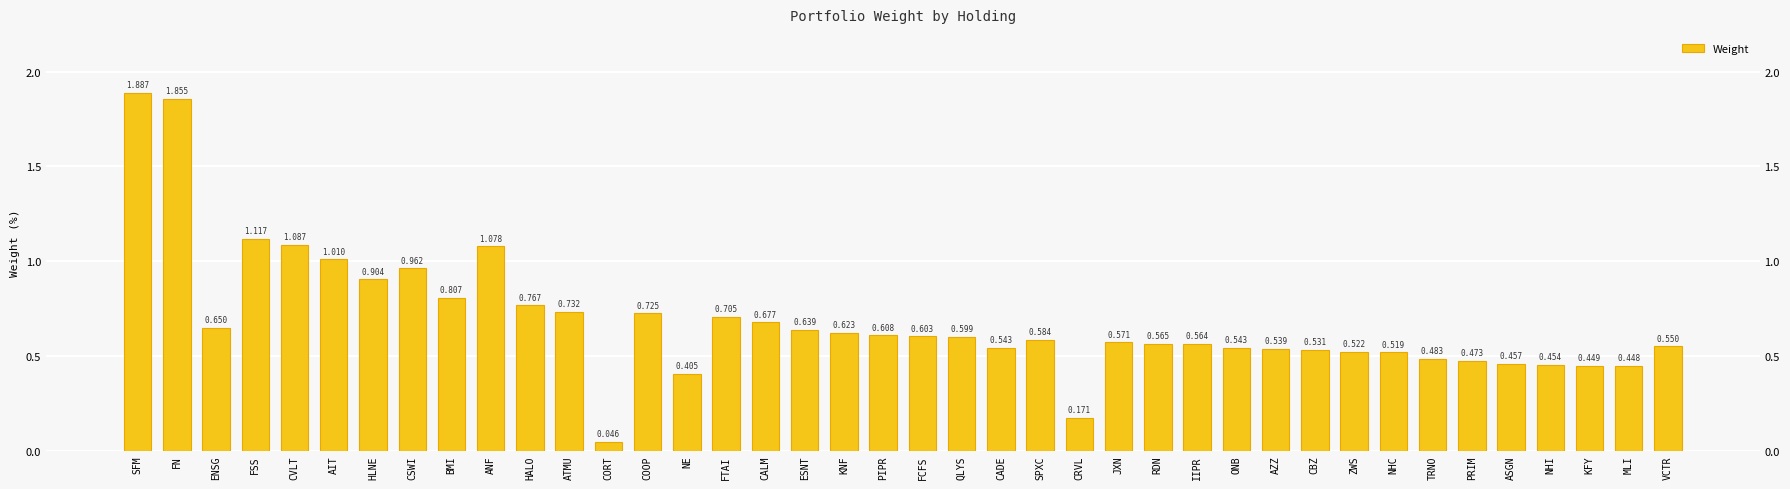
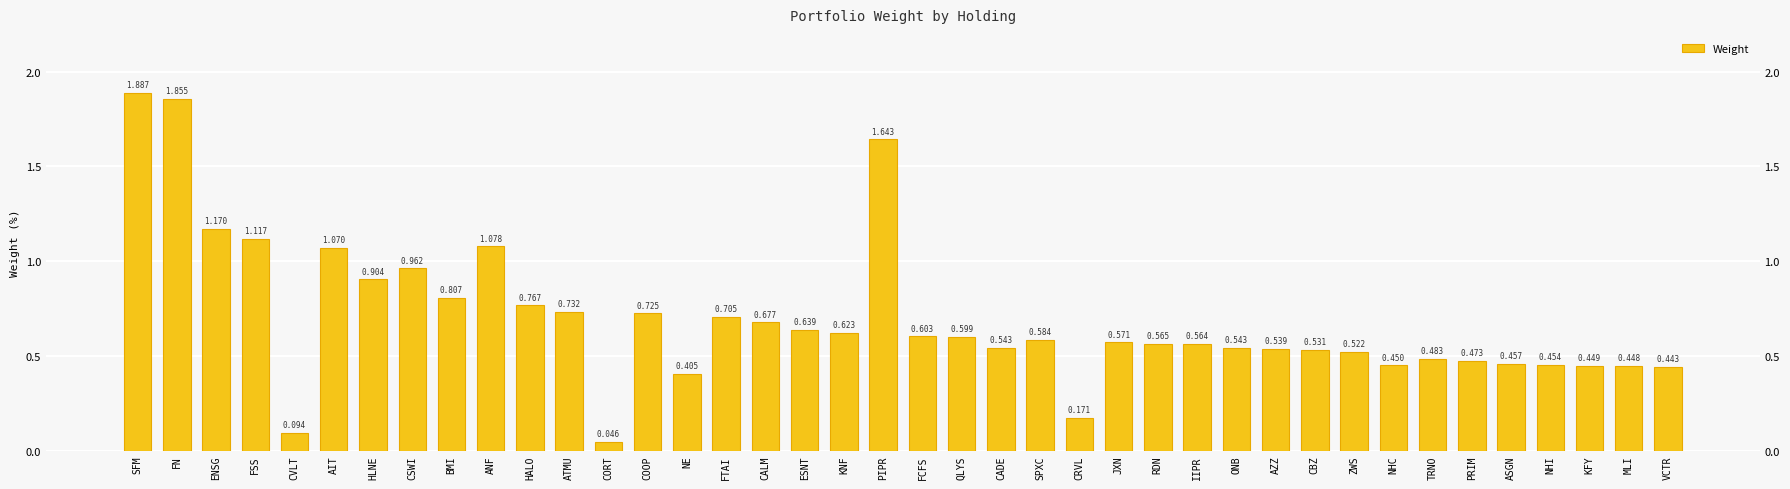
  {
    "SFM": 1.887,
    "FN": 1.855,
-   "ENSG": 0.650,
+   "ENSG": 1.170,
    "FSS": 1.117,
-   "CVLT": 1.087,
-   "AIT": 1.010,
+   "CVLT": 0.094,
+   "AIT": 1.070,
    "HLNE": 0.904,
    "CSWI": 0.962,
    "BMI": 0.807,
    "ANF": 1.078,
    "HALO": 0.767,
    "ATMU": 0.732,
    "CORT": 0.046,
    "COOP": 0.725,
    "NE": 0.405,
    "FTAI": 0.705,
    "CALM": 0.677,
    "ESNT": 0.639,
    "KNF": 0.623,
-   "PIPR": 0.608,
+   "PIPR": 1.643,
    "FCFS": 0.603,
    "QLYS": 0.599,
    "CADE": 0.543,
    "SPXC": 0.584,
    "CRVL": 0.171,
    "JXN": 0.571,
    "RDN": 0.565,
    "IIPR": 0.564,
    "ONB": 0.543,
    "AZZ": 0.539,
    "CBZ": 0.531,
    "ZWS": 0.522,
-   "NHC": 0.519,
+   "NHC": 0.450,
    "TRNO": 0.483,
    "PRIM": 0.473,
    "ASGN": 0.457,
    "NHI": 0.454,
    "KFY": 0.449,
    "MLI": 0.448,
-   "VCTR": 0.550
+   "VCTR": 0.443
  }
